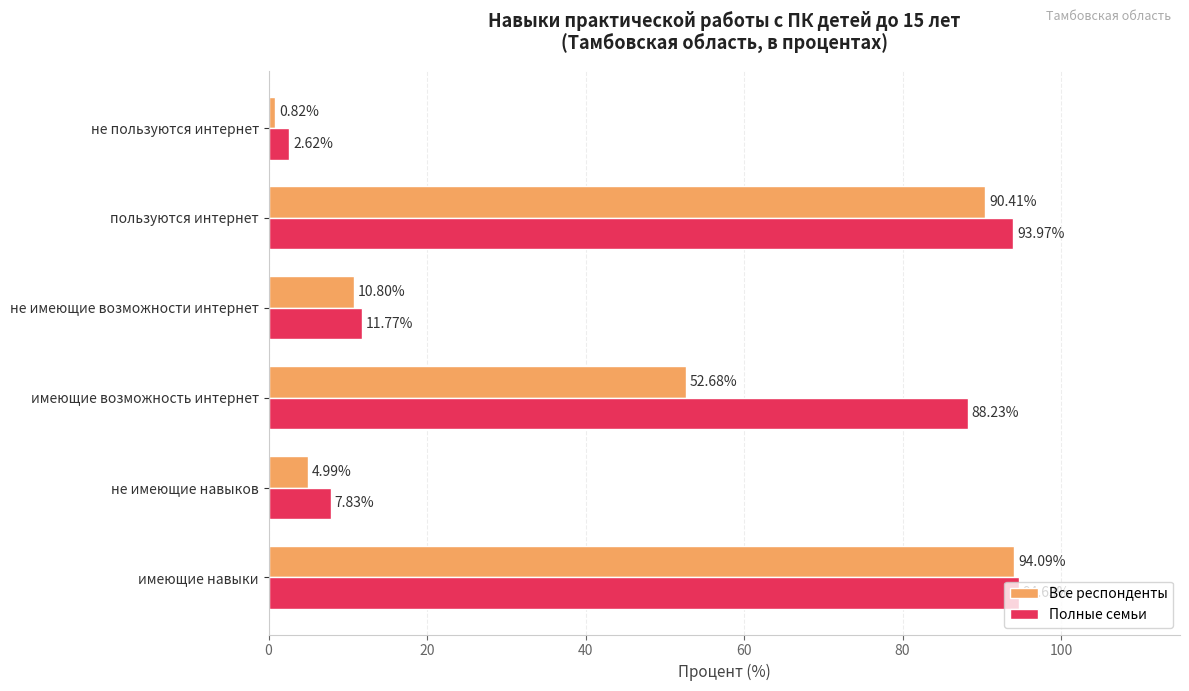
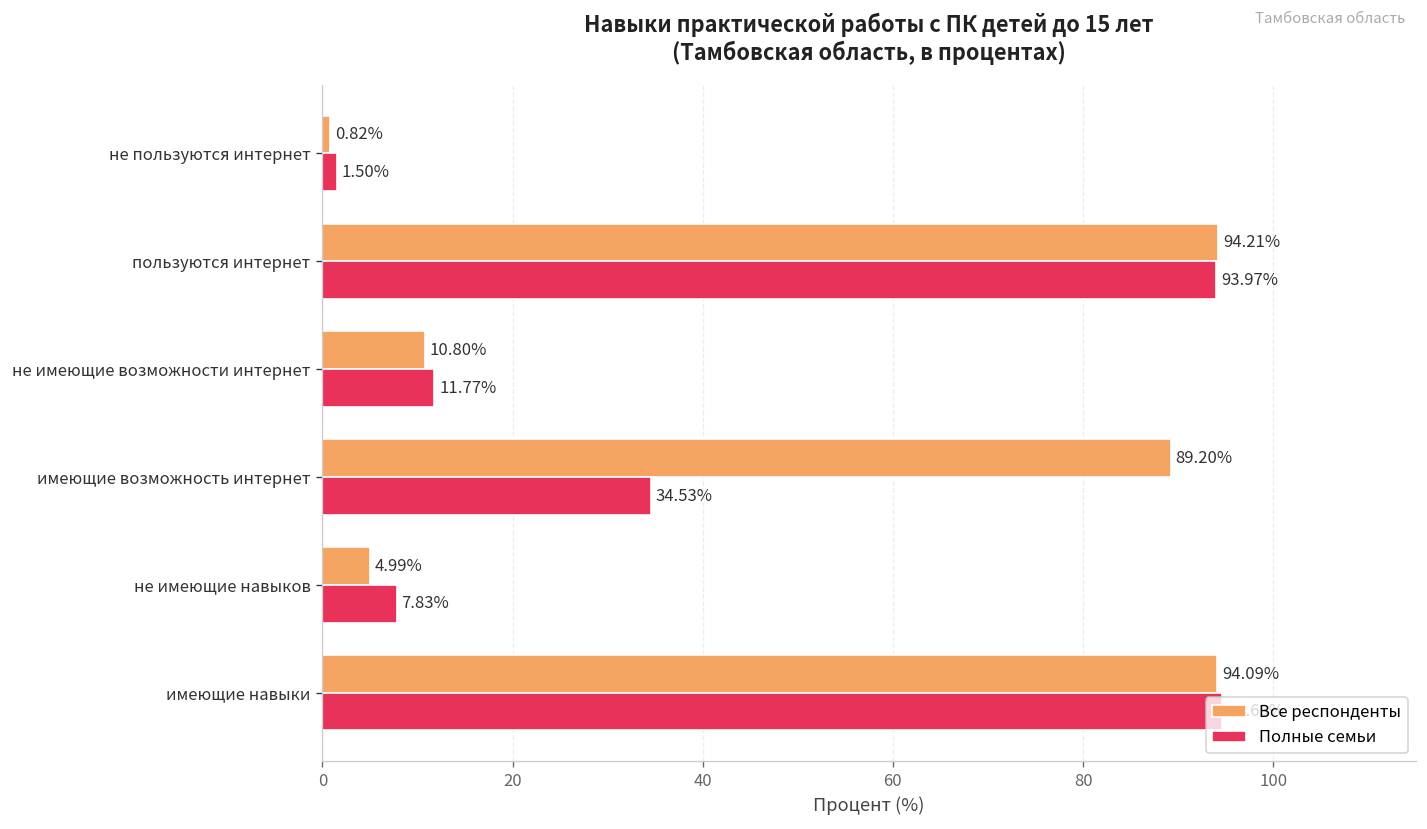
  {
    "Все респонденты": {
      "не пользуются интернет": "0.82%",
-     "пользуются интернет": "90.41%",
+     "пользуются интернет": "94.21%",
      "не имеющие возможности интернет": "10.80%",
-     "имеющие возможность интернет": "52.68%",
+     "имеющие возможность интернет": "89.20%",
      "не имеющие навыков": "4.99%",
      "имеющие навыки": "94.09%"
    },
    "Полные семьи": {
-     "не пользуются интернет": "2.62%",
+     "не пользуются интернет": "1.50%",
      "пользуются интернет": "93.97%",
      "не имеющие возможности интернет": "11.77%",
-     "имеющие возможность интернет": "88.23%",
+     "имеющие возможность интернет": "34.53%",
      "не имеющие навыков": "7.83%"
    }
  }
